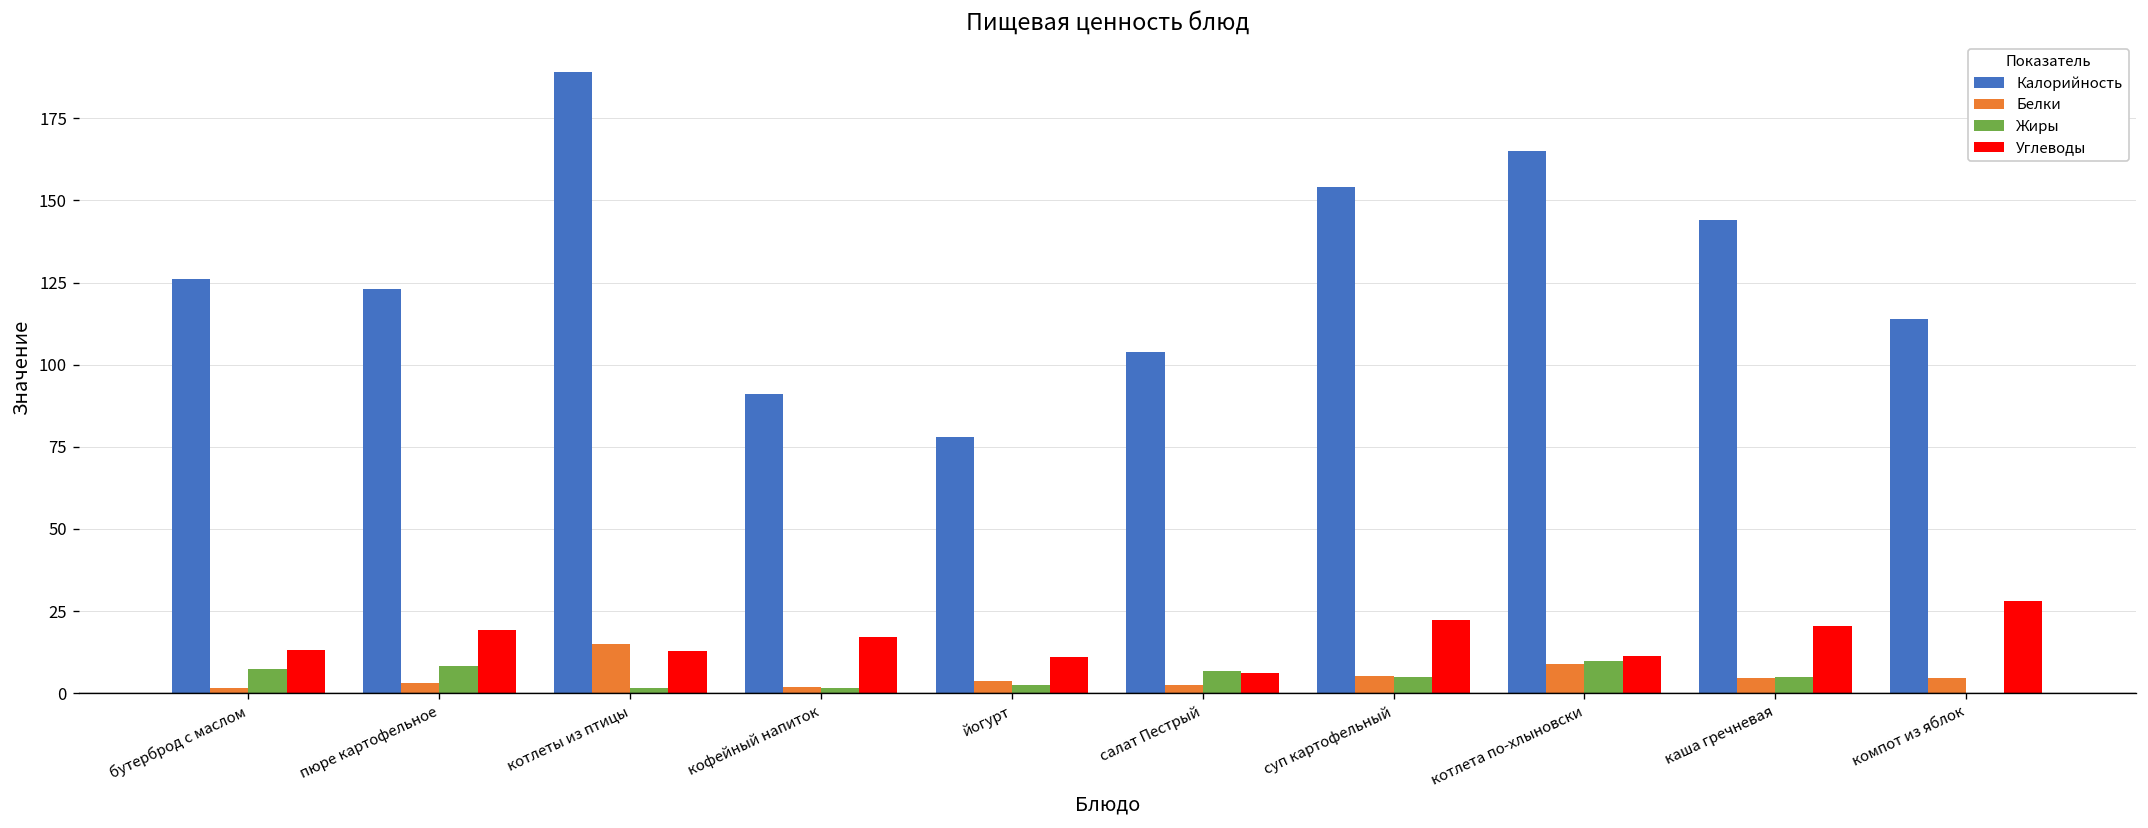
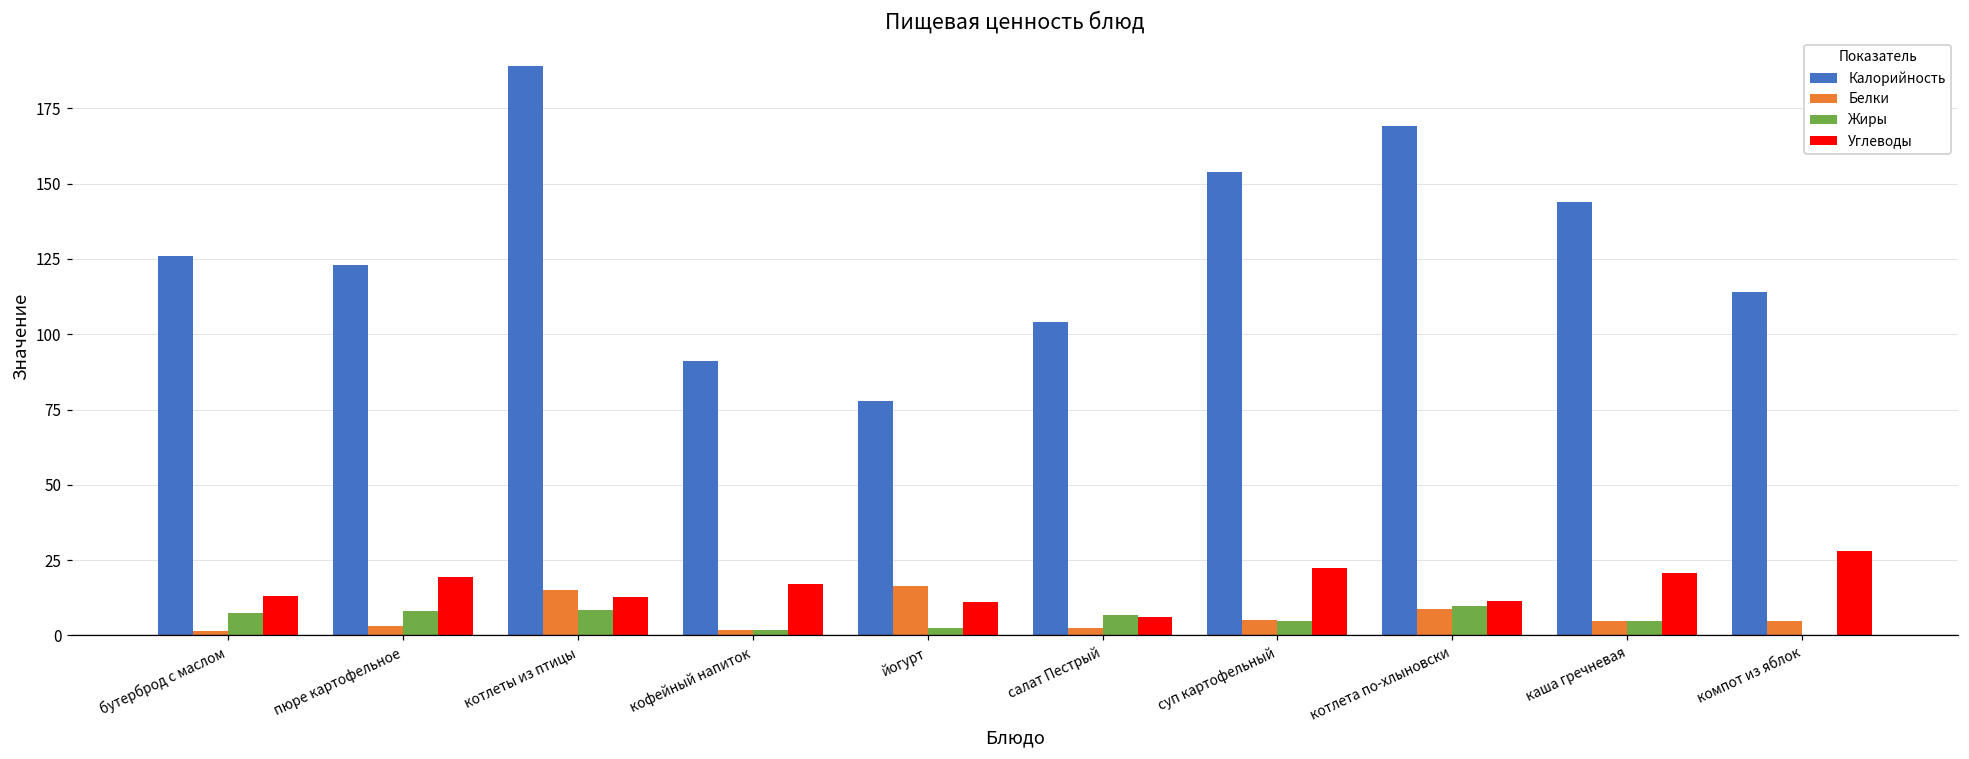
  {
    "Калорийность": {
      "бутерброд с маслом": 126,
      "пюре картофельное": 123,
      "котлеты из птицы": 189,
      "кофейный напиток": 91,
      "йогурт": 78,
      "салат Пестрый": 104,
      "суп картофельный": 154,
-     "котлета по-хлыновски": 165,
+     "котлета по-хлыновски": 169,
      "каша гречневая": 144,
      "компот из яблок": 114
    },
    "Белки": {
      "бутерброд с маслом": 2,
      "пюре картофельное": 3,
      "котлеты из птицы": 15,
      "кофейный напиток": 2,
-     "йогурт": 4,
+     "йогурт": 16,
      "салат Пестрый": 3,
      "суп картофельный": 5,
      "котлета по-хлыновски": 9,
      "каша гречневая": 5,
      "компот из яблок": 5
    },
    "Жиры": {
      "бутерброд с маслом": 7,
      "пюре картофельное": 8,
-     "котлеты из птицы": 2,
+     "котлеты из птицы": 9,
      "кофейный напиток": 2,
      "йогурт": 3,
      "салат Пестрый": 7,
      "суп картофельный": 5,
      "котлета по-хлыновски": 10,
      "каша гречневая": 5,
      "компот из яблок": 0
    },
    "Углеводы": {
      "бутерброд с маслом": 13,
      "пюре картофельное": 19,
      "котлеты из птицы": 13,
      "кофейный напиток": 17,
      "йогурт": 11,
      "салат Пестрый": 6,
      "суп картофельный": 22,
      "котлета по-хлыновски": 11,
      "каша гречневая": 21,
      "компот из яблок": 28
    }
  }
